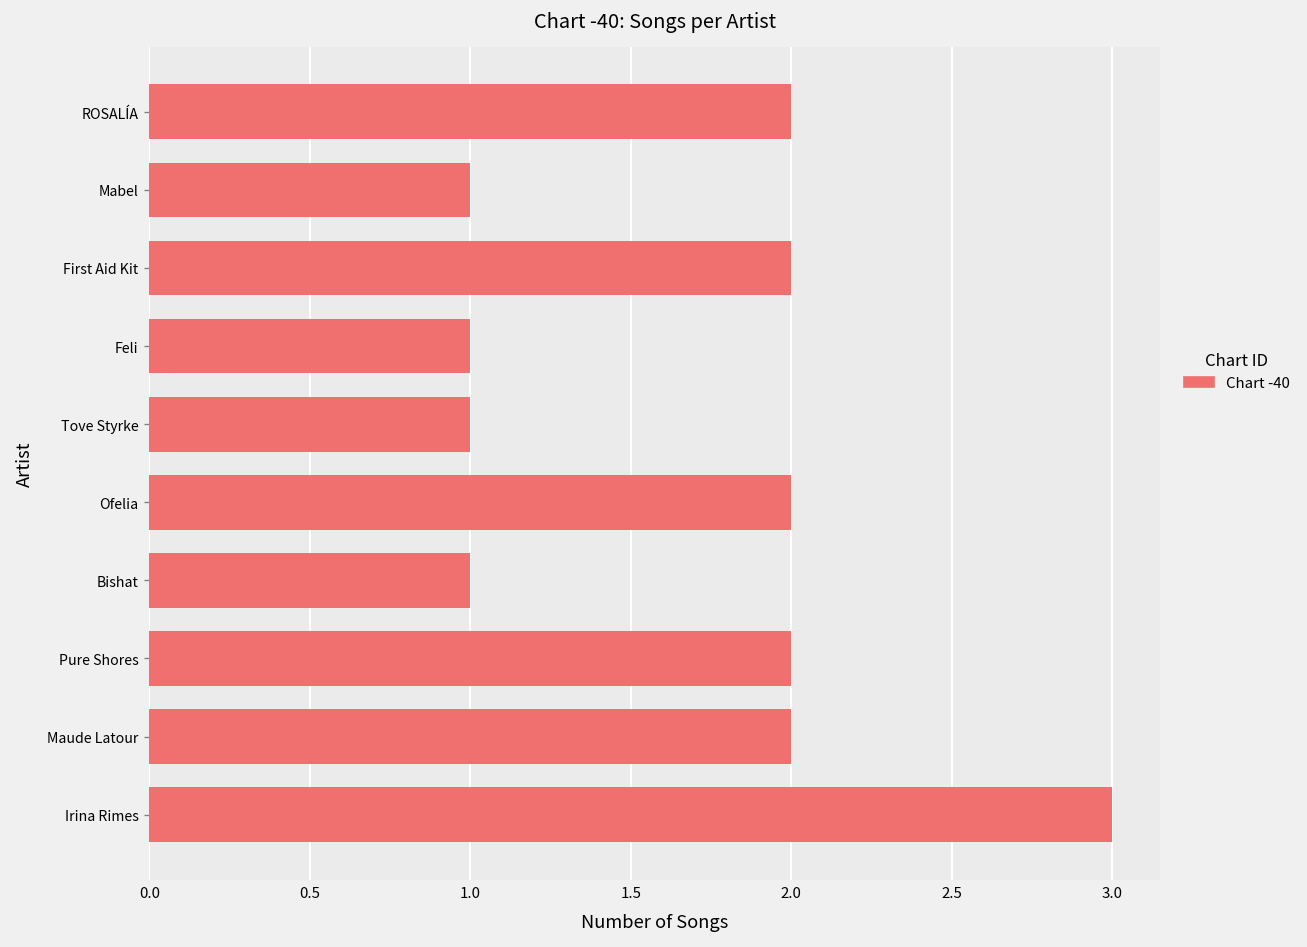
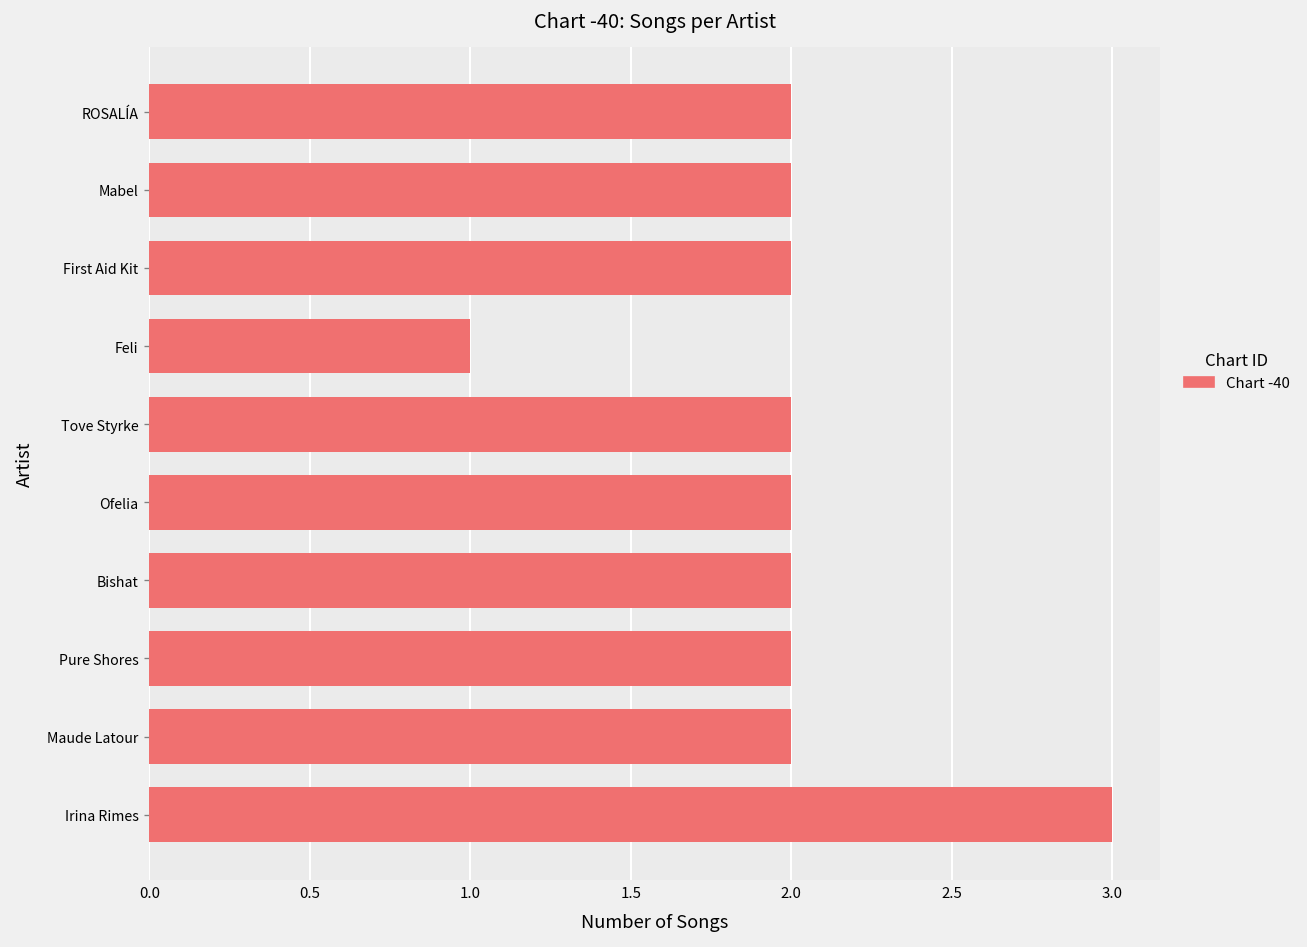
  {
    "ROSALÍA": 2,
-   "Mabel": 1,
+   "Mabel": 2,
    "First Aid Kit": 2,
    "Feli": 1,
-   "Tove Styrke": 1,
+   "Tove Styrke": 2,
    "Ofelia": 2,
-   "Bishat": 1,
+   "Bishat": 2,
    "Pure Shores": 2,
    "Maude Latour": 2,
    "Irina Rimes": 3
  }
